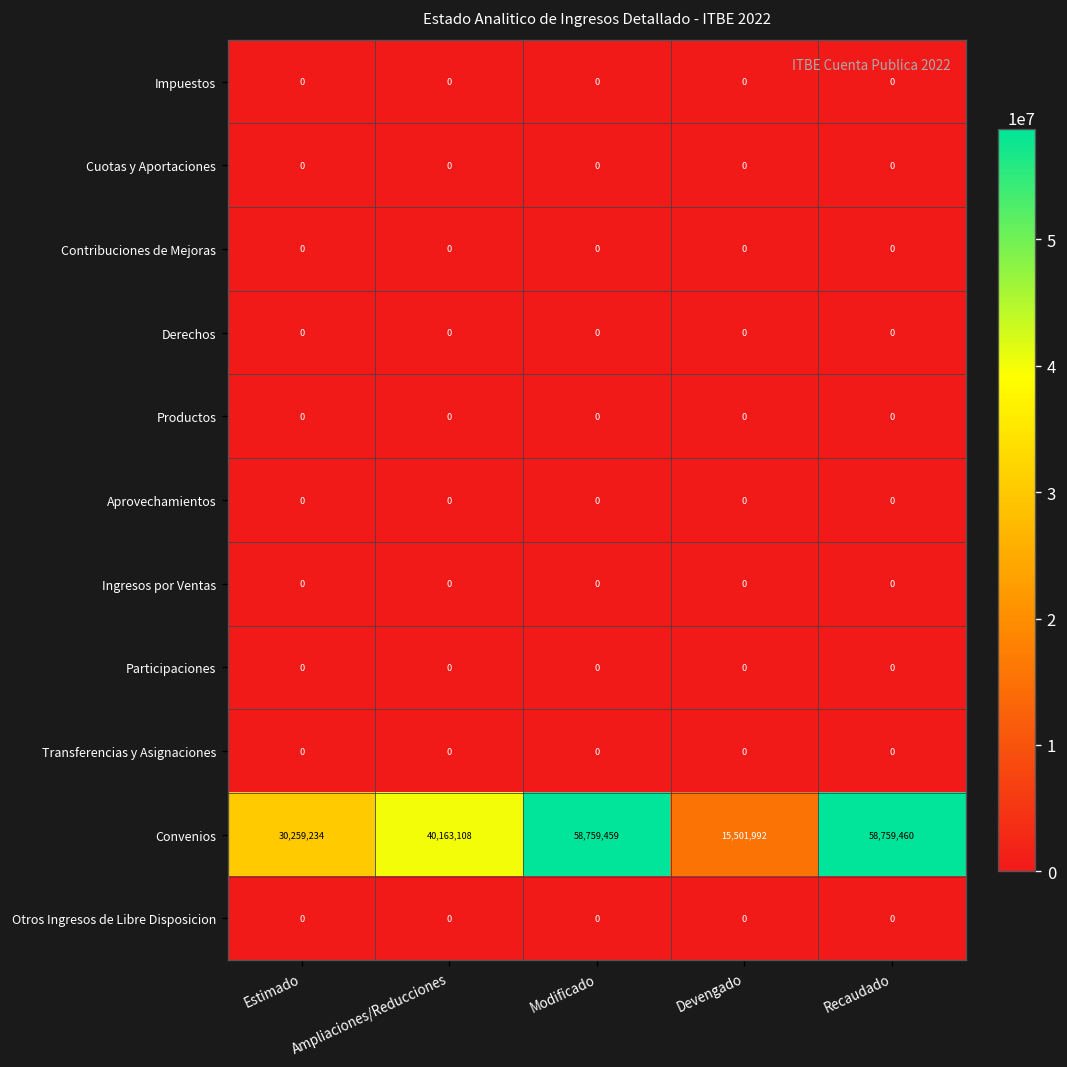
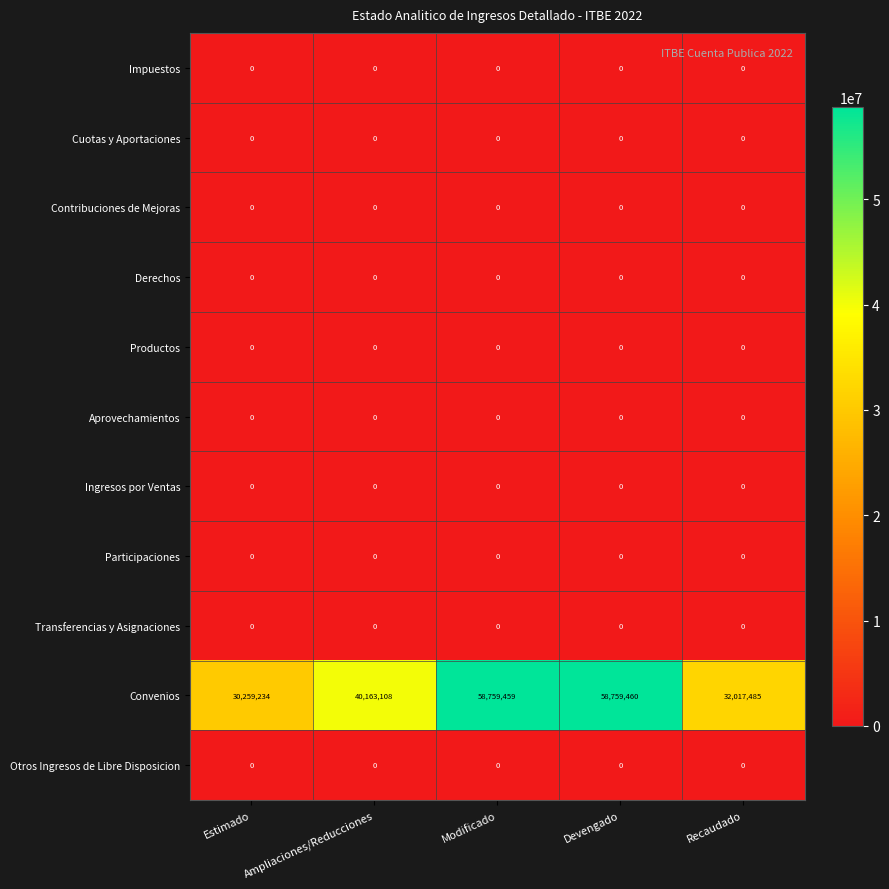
  {
    "Impuestos": {
      "Estimado": "0",
      "Ampliaciones/Reducciones": "0",
      "Modificado": "0",
      "Devengado": "0"
    },
    "Cuotas y Aportaciones": {
      "Estimado": "0",
      "Ampliaciones/Reducciones": "0",
      "Modificado": "0",
      "Devengado": "0",
      "Recaudado": "0"
    },
    "Contribuciones de Mejoras": {
      "Estimado": "0",
      "Ampliaciones/Reducciones": "0",
      "Modificado": "0",
      "Devengado": "0",
      "Recaudado": "0"
    },
    "Derechos": {
      "Estimado": "0",
      "Ampliaciones/Reducciones": "0",
      "Modificado": "0",
      "Devengado": "0",
      "Recaudado": "0"
    },
    "Productos": {
      "Estimado": "0",
      "Ampliaciones/Reducciones": "0",
      "Modificado": "0",
      "Devengado": "0",
      "Recaudado": "0"
    },
    "Aprovechamientos": {
      "Estimado": "0",
      "Ampliaciones/Reducciones": "0",
      "Modificado": "0",
      "Devengado": "0",
      "Recaudado": "0"
    },
    "Ingresos por Ventas": {
      "Estimado": "0",
      "Ampliaciones/Reducciones": "0",
      "Modificado": "0",
      "Devengado": "0",
      "Recaudado": "0"
    },
    "Participaciones": {
      "Estimado": "0",
      "Ampliaciones/Reducciones": "0",
      "Modificado": "0",
      "Devengado": "0",
      "Recaudado": "0"
    },
    "Transferencias y Asignaciones": {
      "Estimado": "0",
      "Ampliaciones/Reducciones": "0",
      "Modificado": "0",
      "Devengado": "0",
      "Recaudado": "0"
    },
    "Convenios": {
      "Estimado": "30,259,234",
      "Ampliaciones/Reducciones": "40,163,108",
      "Modificado": "58,759,459",
-     "Devengado": "15,501,992",
-     "Recaudado": "58,759,460"
+     "Devengado": "58,759,460",
+     "Recaudado": "32,017,485"
    },
    "Otros Ingresos de Libre Disposicion": {
      "Estimado": "0",
      "Ampliaciones/Reducciones": "0",
      "Modificado": "0",
      "Devengado": "0",
      "Recaudado": "0"
    }
  }
